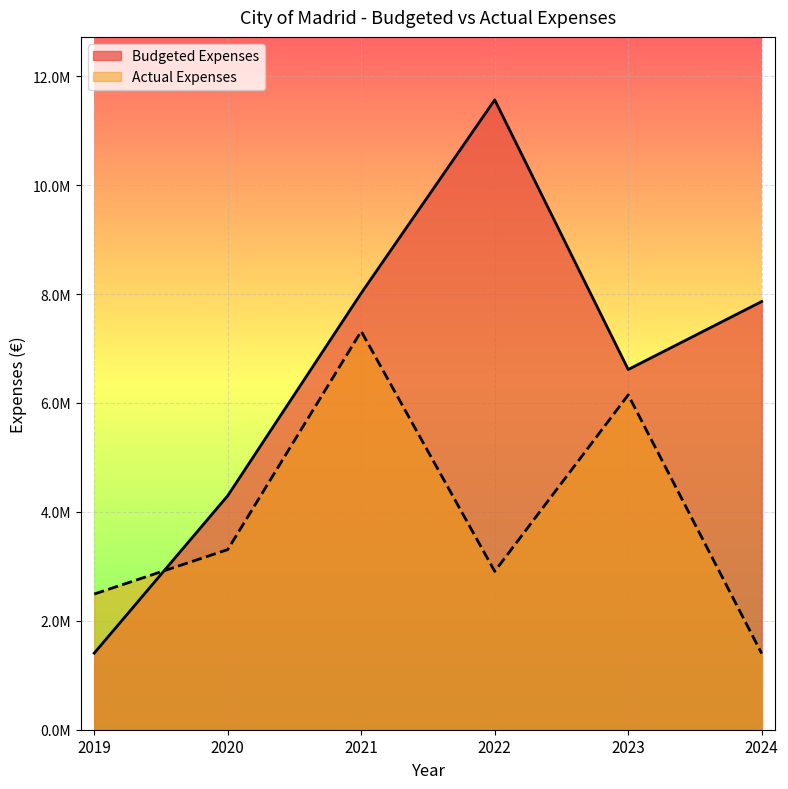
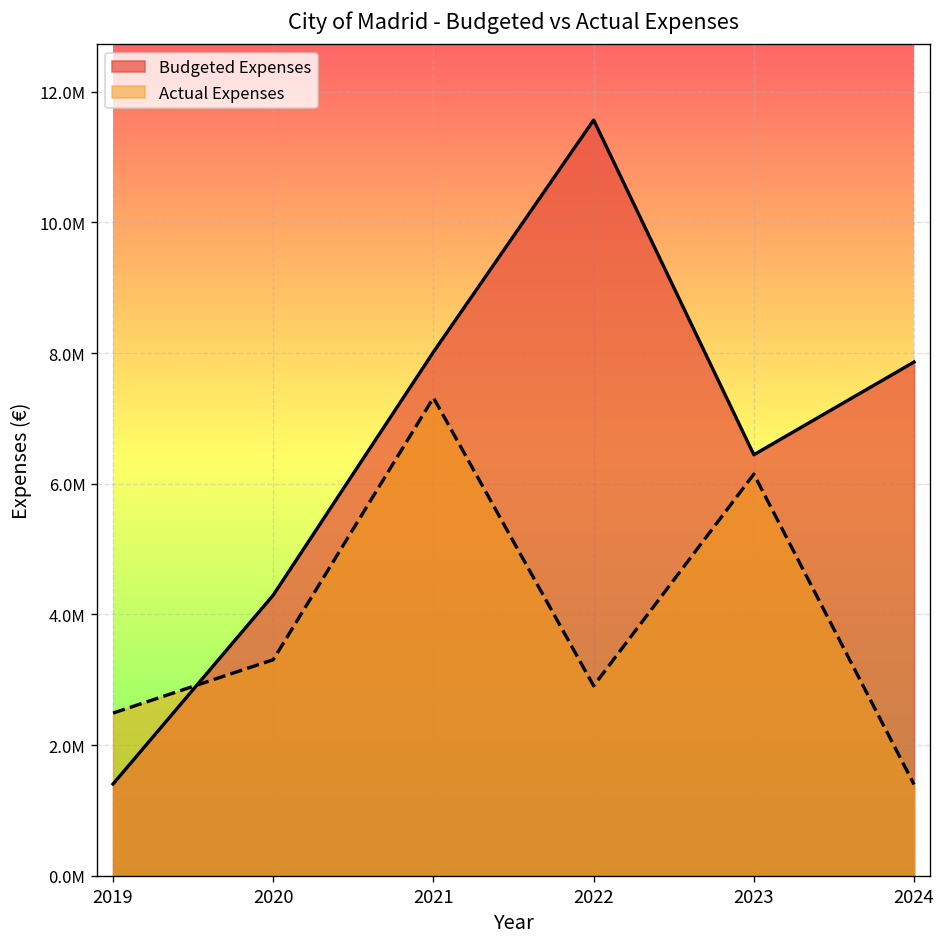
  {
    "Budgeted Expenses": {
      "2019": 1400000,
      "2020": 4300000,
      "2021": 8000000,
      "2022": 11600000,
-     "2023": 6600000,
+     "2023": 6400000,
      "2024": 7900000
    },
    "Actual Expenses": {
      "2019": 2500000,
      "2020": 3300000,
      "2021": 7300000,
      "2022": 2900000,
      "2023": 6100000,
      "2024": 1400000
    }
  }
